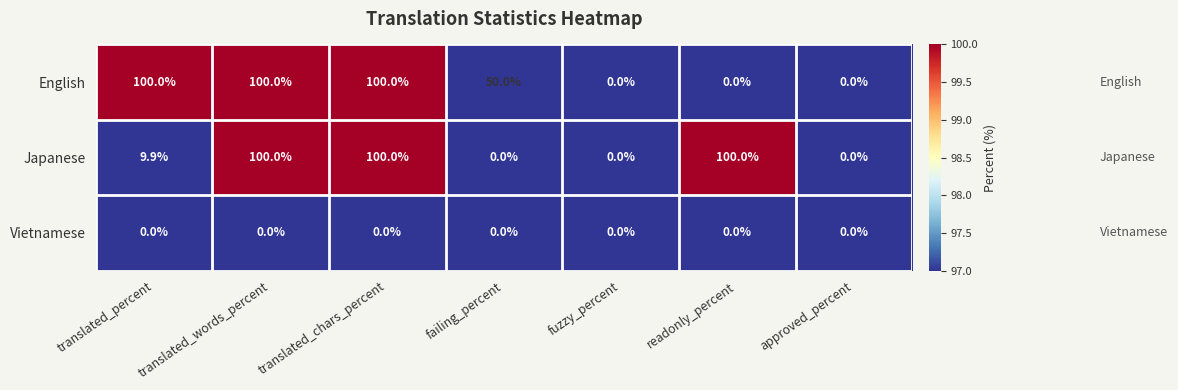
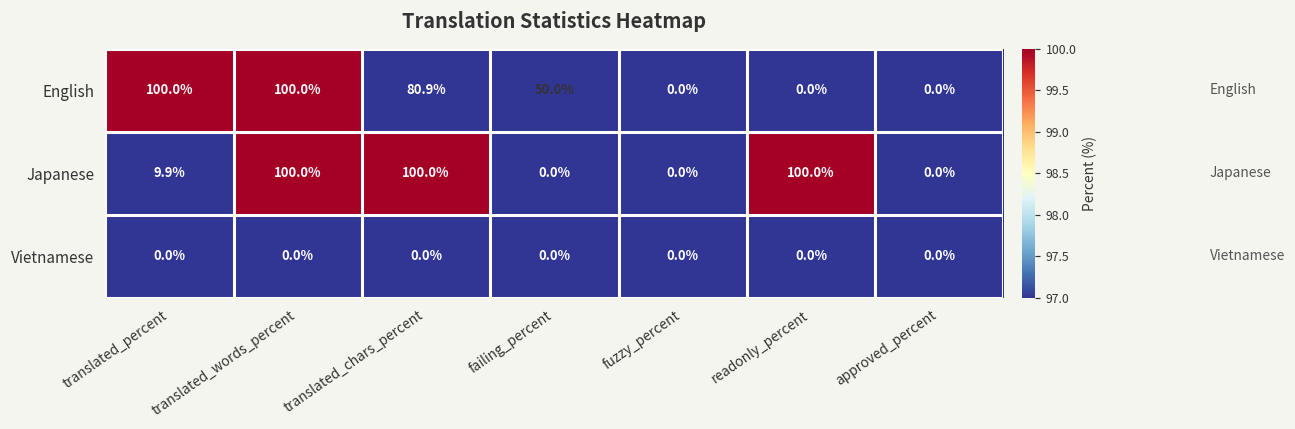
  {
    "English": {
      "translated_percent": "100.0%",
      "translated_words_percent": "100.0%",
-     "translated_chars_percent": "100.0%",
+     "translated_chars_percent": "80.9%",
      "failing_percent": "50.0%",
      "fuzzy_percent": "0.0%",
      "readonly_percent": "0.0%",
      "approved_percent": "0.0%"
    },
    "Japanese": {
      "translated_percent": "9.9%",
      "translated_words_percent": "100.0%",
      "translated_chars_percent": "100.0%",
      "failing_percent": "0.0%",
      "fuzzy_percent": "0.0%",
      "readonly_percent": "100.0%",
      "approved_percent": "0.0%"
    },
    "Vietnamese": {
      "translated_percent": "0.0%",
      "translated_words_percent": "0.0%",
      "translated_chars_percent": "0.0%",
      "failing_percent": "0.0%",
      "fuzzy_percent": "0.0%",
      "readonly_percent": "0.0%",
      "approved_percent": "0.0%"
    }
  }
